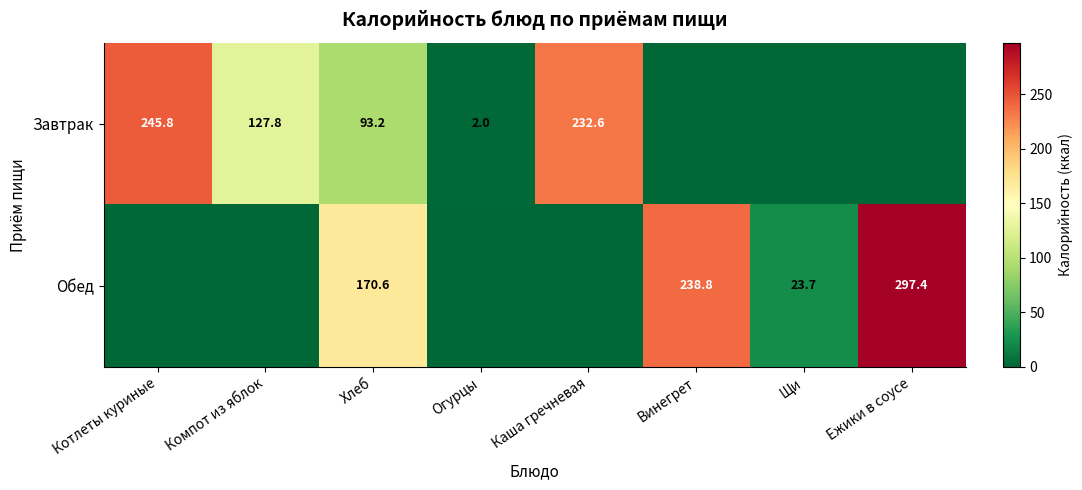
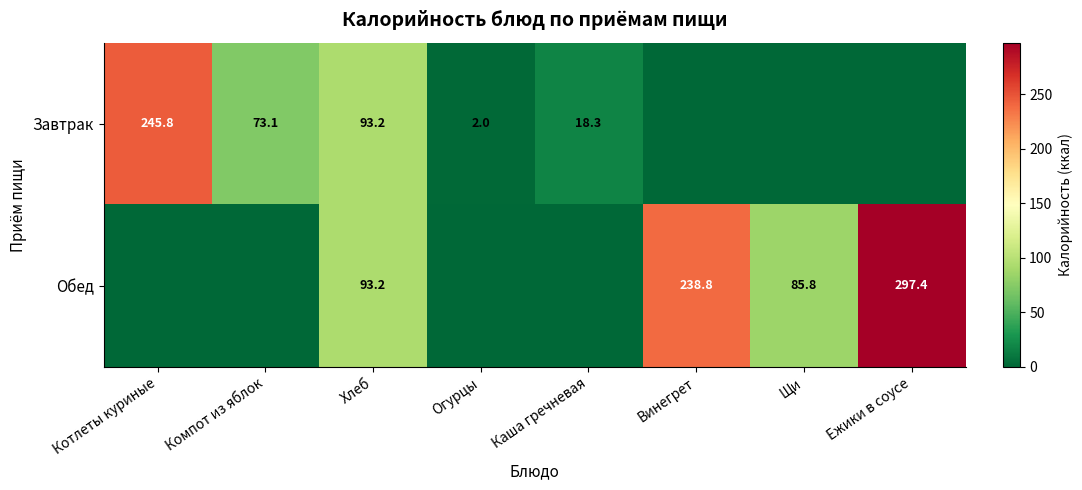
  {
    "Завтрак": {
      "Котлеты куриные": 245.8,
-     "Компот из яблок": 127.8,
+     "Компот из яблок": 73.1,
      "Хлеб": 93.2,
      "Огурцы": 2.0,
-     "Каша гречневая": 232.6
+     "Каша гречневая": 18.3
    },
    "Обед": {
-     "Хлеб": 170.6,
+     "Хлеб": 93.2,
      "Винегрет": 238.8,
-     "Щи": 23.7,
+     "Щи": 85.8,
      "Ежики в соусе": 297.4
    }
  }
